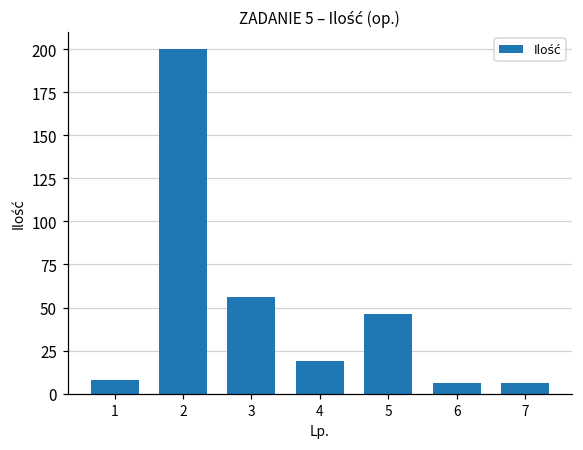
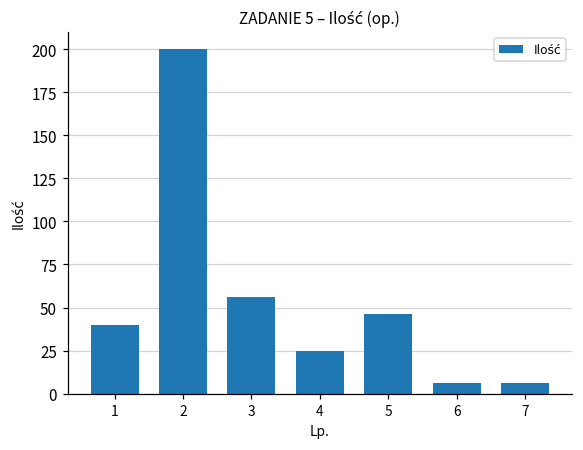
  {
-   "1": 8,
+   "1": 40,
    "2": 200,
    "3": 56,
-   "4": 19,
+   "4": 25,
    "5": 46,
    "6": 6,
    "7": 6
  }
